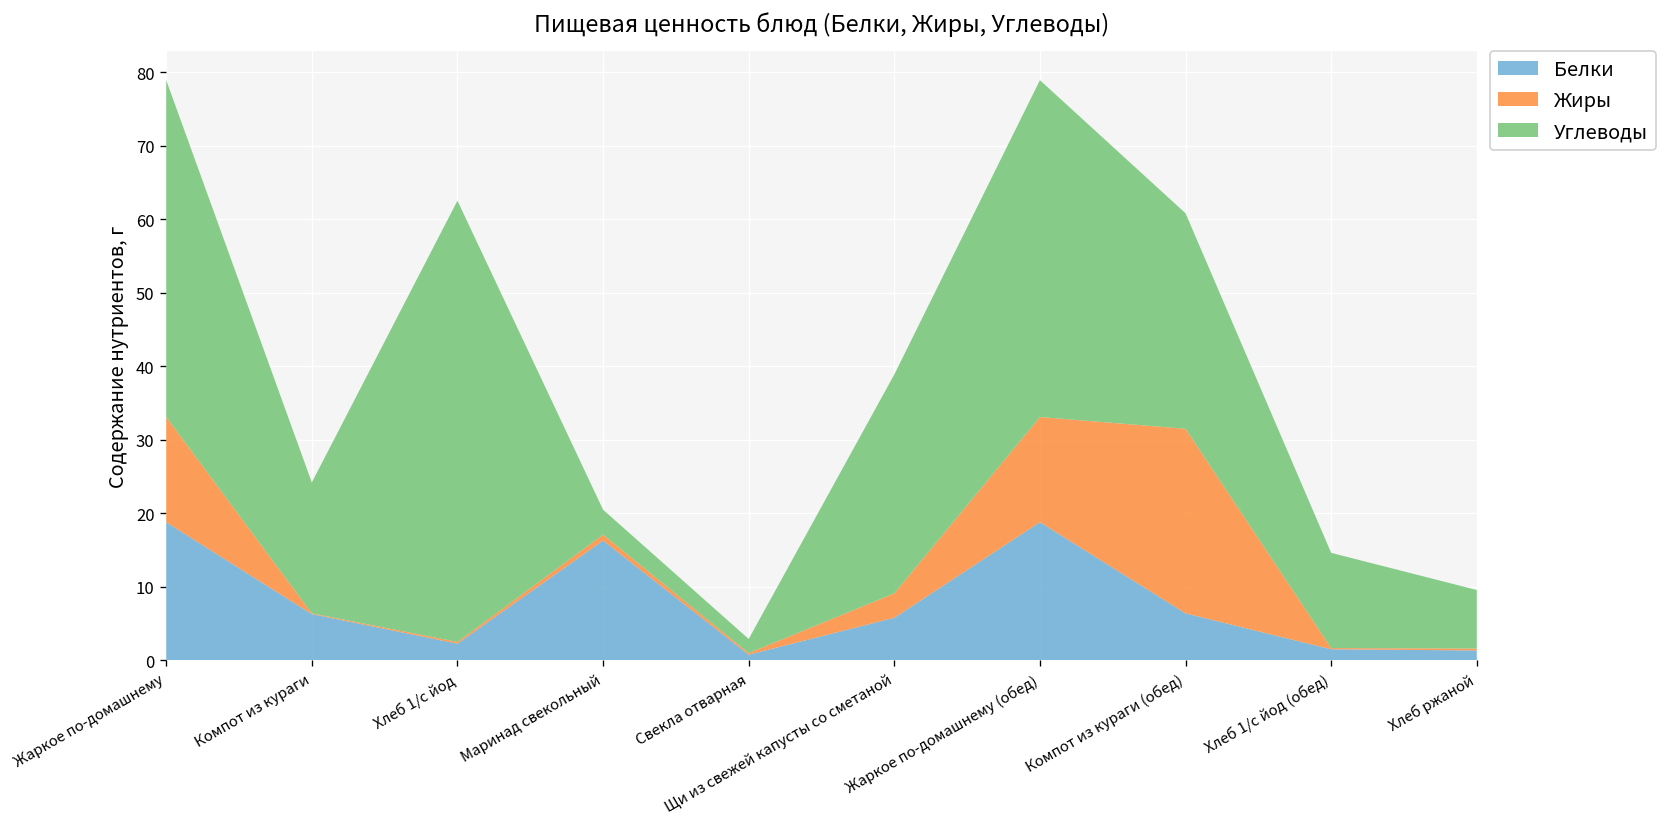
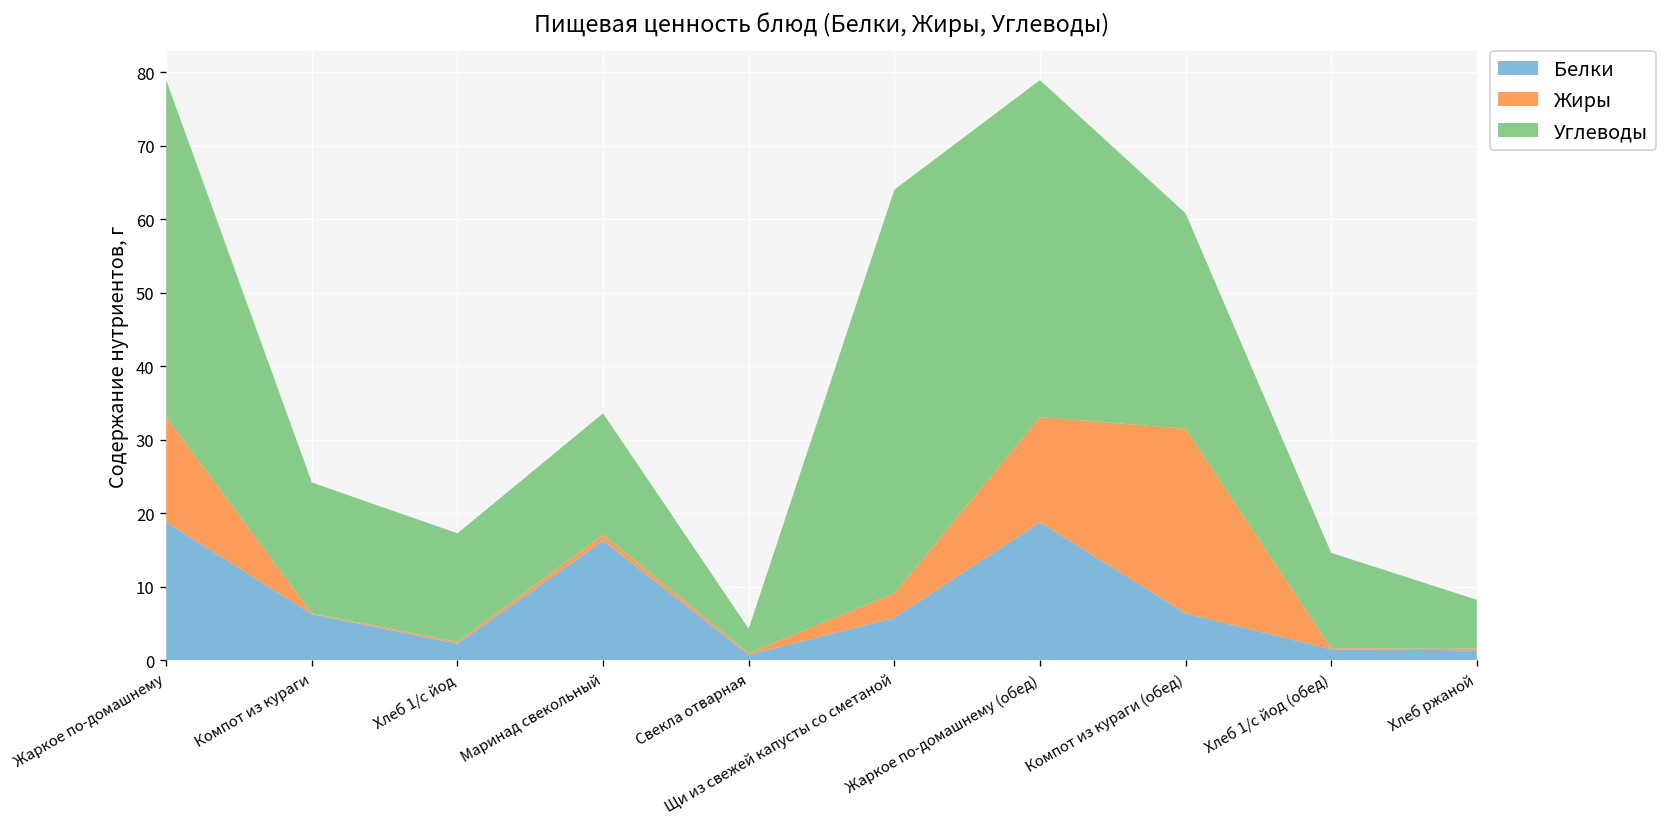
  {
    "Белки": {
      "Жаркое по-домашнему": 19,
      "Маринад свекольный": 16,
      "Щи из свежей капусты со сметаной": 6,
      "Жаркое по-домашнему (обед)": 19,
      "Компот из кураги (обед)": 6
    },
    "Жиры": {
      "Жаркое по-домашнему": 14,
      "Маринад свекольный": 1,
      "Щи из свежей капусты со сметаной": 3,
      "Жаркое по-домашнему (обед)": 14,
      "Компот из кураги (обед)": 25
    },
    "Углеводы": {
      "Жаркое по-домашнему": 46,
      "Компот из кураги": 18,
-     "Хлеб 1/с йод": 60,
-     "Маринад свекольный": 3,
-     "Свекла отварная": 2,
-     "Щи из свежей капусты со сметаной": 30,
+     "Хлеб 1/с йод": 15,
+     "Маринад свекольный": 17,
+     "Свекла отварная": 3,
+     "Щи из свежей капусты со сметаной": 55,
      "Жаркое по-домашнему (обед)": 46,
      "Компот из кураги (обед)": 29,
      "Хлеб 1/с йод (обед)": 13,
-     "Хлеб ржаной": 8
+     "Хлеб ржаной": 7
    }
  }
